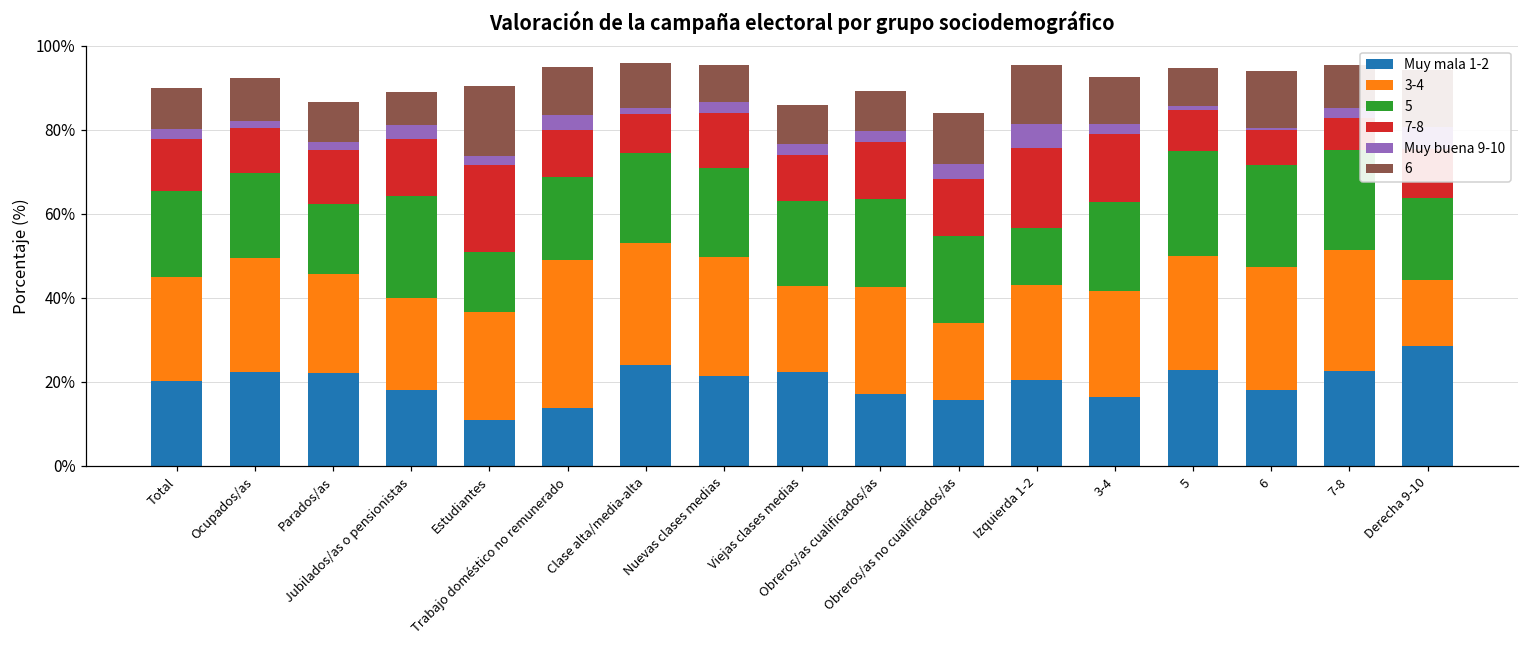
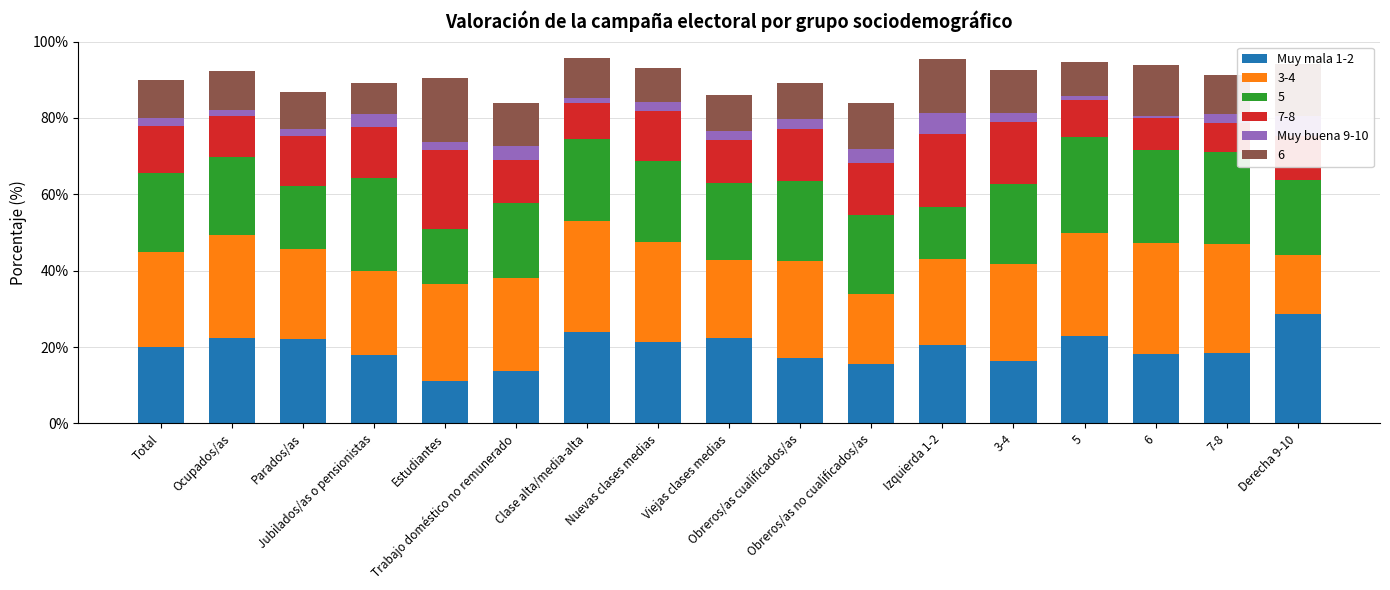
  {
    "Muy mala 1-2": {
      "Total": "20%",
      "Ocupados/as": "22%",
      "Parados/as": "22%",
      "Jubilados/as o pensionistas": "18%",
      "Estudiantes": "11%",
      "Trabajo doméstico no remunerado": "14%",
      "Clase alta/media-alta": "24%",
      "Nuevas clases medias": "21%",
      "Viejas clases medias": "22%",
      "Obreros/as cualificados/as": "17%",
      "Obreros/as no cualificados/as": "16%",
      "Izquierda 1-2": "21%",
      "3-4": "16%",
      "5": "23%",
      "6": "18%",
-     "7-8": "23%",
+     "7-8": "18%",
      "Derecha 9-10": "29%"
    },
    "3-4": {
      "Total": "25%",
      "Ocupados/as": "27%",
      "Parados/as": "24%",
      "Jubilados/as o pensionistas": "22%",
      "Estudiantes": "26%",
-     "Trabajo doméstico no remunerado": "35%",
+     "Trabajo doméstico no remunerado": "24%",
      "Clase alta/media-alta": "29%",
-     "Nuevas clases medias": "29%",
+     "Nuevas clases medias": "26%",
      "Viejas clases medias": "20%",
      "Obreros/as cualificados/as": "26%",
      "Obreros/as no cualificados/as": "18%",
      "Izquierda 1-2": "23%",
      "3-4": "25%",
      "5": "27%",
      "6": "29%",
      "7-8": "29%",
      "Derecha 9-10": "16%"
    },
    "5": {
      "Total": "21%",
      "Ocupados/as": "20%",
      "Parados/as": "17%",
      "Jubilados/as o pensionistas": "24%",
      "Estudiantes": "15%",
      "Trabajo doméstico no remunerado": "20%",
      "Clase alta/media-alta": "21%",
      "Nuevas clases medias": "21%",
      "Viejas clases medias": "20%",
      "Obreros/as cualificados/as": "21%",
      "Obreros/as no cualificados/as": "21%",
      "Izquierda 1-2": "14%",
      "3-4": "21%",
      "5": "25%",
      "6": "24%",
      "7-8": "24%",
      "Derecha 9-10": "20%"
    },
    "7-8": {
      "Total": "12%",
      "Ocupados/as": "11%",
      "Parados/as": "13%",
      "Jubilados/as o pensionistas": "13%",
      "Estudiantes": "21%",
      "Trabajo doméstico no remunerado": "11%",
      "Clase alta/media-alta": "9%",
      "Nuevas clases medias": "13%",
      "Viejas clases medias": "11%",
      "Obreros/as cualificados/as": "14%",
      "Obreros/as no cualificados/as": "14%",
      "Izquierda 1-2": "19%",
      "3-4": "16%",
      "5": "10%",
      "6": "9%",
      "7-8": "8%"
    },
    "Muy buena 9-10": {
      "Total": "2%",
      "Ocupados/as": "2%",
      "Parados/as": "2%",
      "Jubilados/as o pensionistas": "3%",
      "Estudiantes": "2%",
      "Trabajo doméstico no remunerado": "4%",
      "Clase alta/media-alta": "1%",
      "Nuevas clases medias": "2%",
      "Viejas clases medias": "2%",
      "Obreros/as cualificados/as": "3%",
      "Obreros/as no cualificados/as": "4%",
      "Izquierda 1-2": "6%",
      "3-4": "2%",
      "5": "1%",
      "7-8": "2%"
    },
    "6": {
      "Total": "10%",
      "Ocupados/as": "10%",
      "Parados/as": "10%",
      "Jubilados/as o pensionistas": "8%",
      "Estudiantes": "17%",
      "Trabajo doméstico no remunerado": "11%",
      "Clase alta/media-alta": "11%",
      "Nuevas clases medias": "9%",
      "Viejas clases medias": "9%",
      "Obreros/as cualificados/as": "10%",
      "Obreros/as no cualificados/as": "12%",
      "Izquierda 1-2": "14%",
      "3-4": "11%",
      "5": "9%",
      "6": "14%",
      "7-8": "10%"
    }
  }
